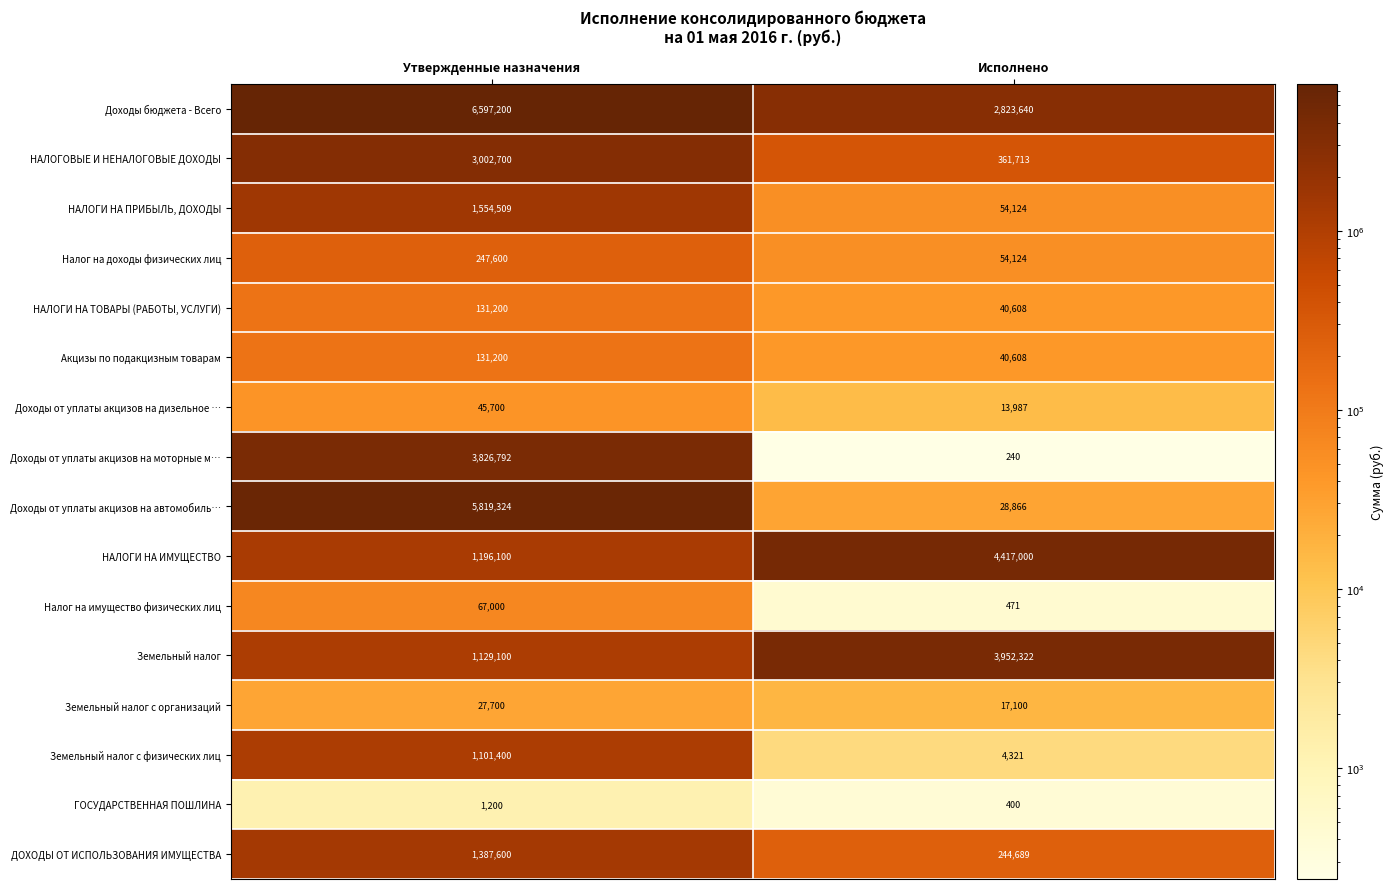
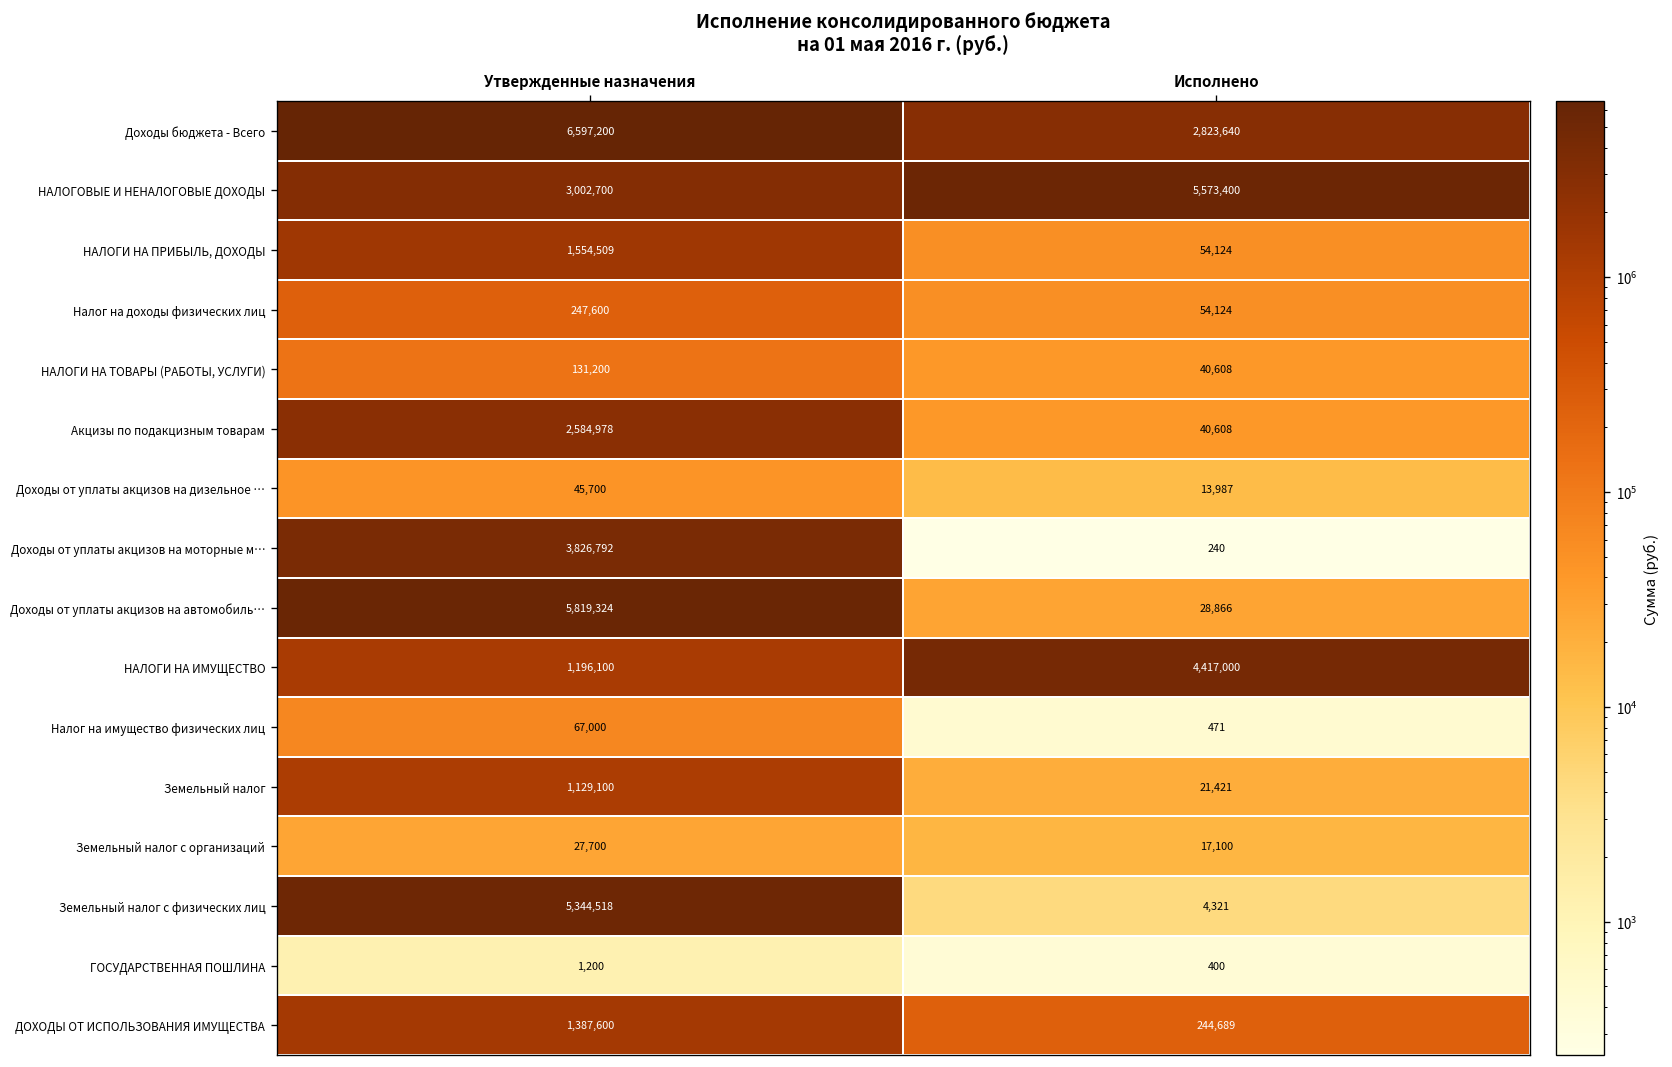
  {
    "Доходы бюджета - Всего": {
      "Утвержденные назначения": "6,597,200",
      "Исполнено": "2,823,640"
    },
    "НАЛОГОВЫЕ И НЕНАЛОГОВЫЕ ДОХОДЫ": {
      "Утвержденные назначения": "3,002,700",
-     "Исполнено": "361,713"
+     "Исполнено": "5,573,400"
    },
    "НАЛОГИ НА ПРИБЫЛЬ, ДОХОДЫ": {
      "Утвержденные назначения": "1,554,509",
      "Исполнено": "54,124"
    },
    "Налог на доходы физических лиц": {
      "Утвержденные назначения": "247,600",
      "Исполнено": "54,124"
    },
    "НАЛОГИ НА ТОВАРЫ (РАБОТЫ, УСЛУГИ)": {
      "Утвержденные назначения": "131,200",
      "Исполнено": "40,608"
    },
    "Акцизы по подакцизным товарам": {
-     "Утвержденные назначения": "131,200",
+     "Утвержденные назначения": "2,584,978",
      "Исполнено": "40,608"
    },
    "Доходы от уплаты акцизов на дизельное …": {
      "Утвержденные назначения": "45,700",
      "Исполнено": "13,987"
    },
    "Доходы от уплаты акцизов на моторные м…": {
      "Утвержденные назначения": "3,826,792",
      "Исполнено": "240"
    },
    "Доходы от уплаты акцизов на автомобиль…": {
      "Утвержденные назначения": "5,819,324",
      "Исполнено": "28,866"
    },
    "НАЛОГИ НА ИМУЩЕСТВО": {
      "Утвержденные назначения": "1,196,100",
      "Исполнено": "4,417,000"
    },
    "Налог на имущество физических лиц": {
      "Утвержденные назначения": "67,000",
      "Исполнено": "471"
    },
    "Земельный налог": {
      "Утвержденные назначения": "1,129,100",
-     "Исполнено": "3,952,322"
+     "Исполнено": "21,421"
    },
    "Земельный налог с организаций": {
      "Утвержденные назначения": "27,700",
      "Исполнено": "17,100"
    },
    "Земельный налог с физических лиц": {
-     "Утвержденные назначения": "1,101,400",
+     "Утвержденные назначения": "5,344,518",
      "Исполнено": "4,321"
    },
    "ГОСУДАРСТВЕННАЯ ПОШЛИНА": {
      "Утвержденные назначения": "1,200",
      "Исполнено": "400"
    },
    "ДОХОДЫ ОТ ИСПОЛЬЗОВАНИЯ ИМУЩЕСТВА": {
      "Утвержденные назначения": "1,387,600",
      "Исполнено": "244,689"
    }
  }
